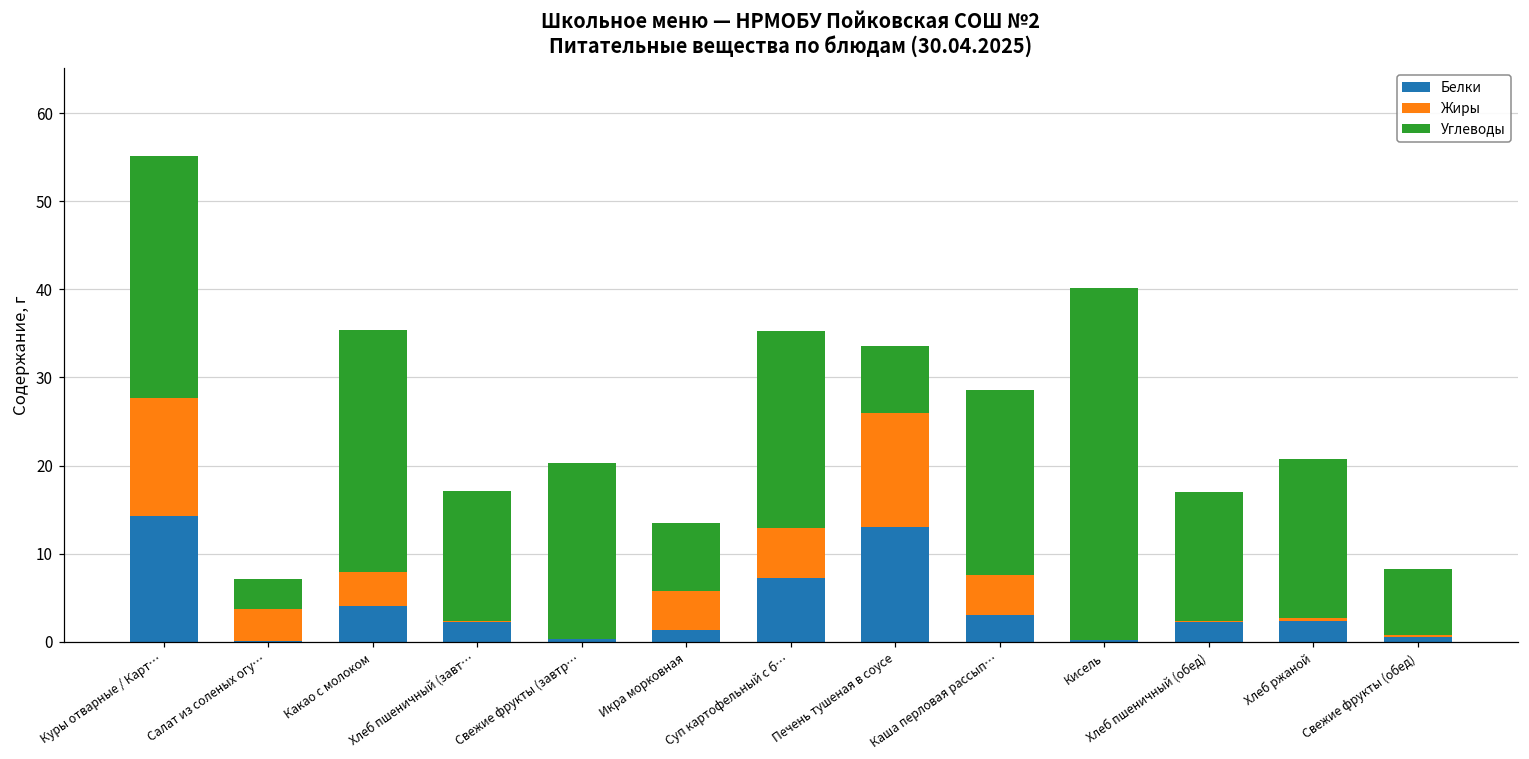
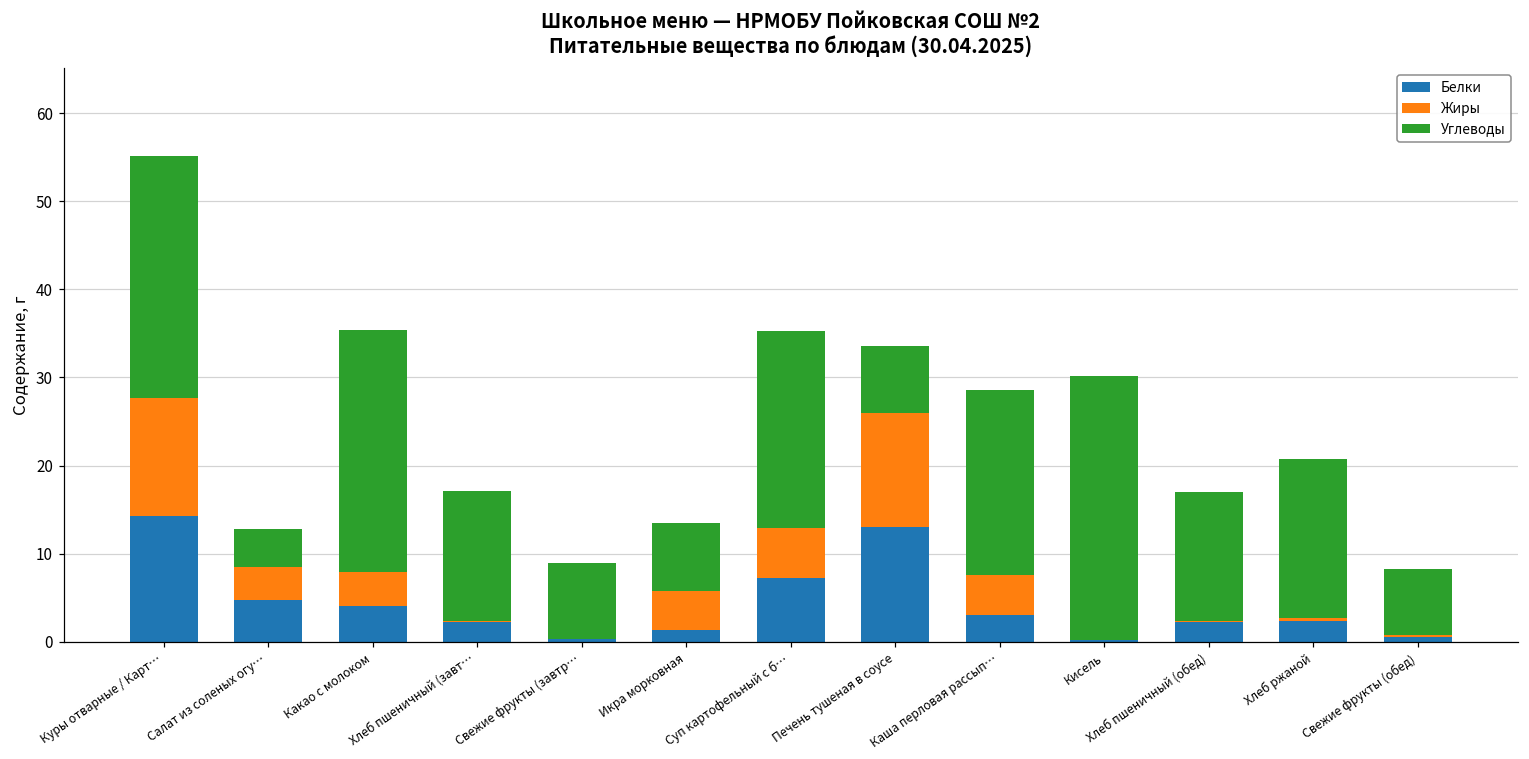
  {
    "Белки": {
      "Куры отварные / Карт…": 14,
-     "Салат из соленых огу…": 0,
+     "Салат из соленых огу…": 5,
      "Какао с молоком": 4,
      "Хлеб пшеничный (завт…": 2,
      "Икра морковная": 1,
      "Суп картофельный с б…": 7,
      "Печень тушеная в соусе": 13,
      "Каша перловая рассып…": 3,
      "Хлеб пшеничный (обед)": 2,
      "Хлеб ржаной": 2,
      "Свежие фрукты (обед)": 1
    },
    "Жиры": {
      "Куры отварные / Карт…": 13,
      "Салат из соленых огу…": 4,
      "Какао с молоком": 4,
      "Свежие фрукты (завтр…": 0,
      "Икра морковная": 5,
      "Суп картофельный с б…": 6,
      "Печень тушеная в соусе": 13,
      "Каша перловая рассып…": 5,
      "Кисель": 0
    },
    "Углеводы": {
      "Куры отварные / Карт…": 27,
-     "Салат из соленых огу…": 3,
+     "Салат из соленых огу…": 4,
      "Какао с молоком": 28,
      "Хлеб пшеничный (завт…": 15,
-     "Свежие фрукты (завтр…": 20,
+     "Свежие фрукты (завтр…": 9,
      "Икра морковная": 8,
      "Суп картофельный с б…": 22,
      "Печень тушеная в соусе": 8,
      "Каша перловая рассып…": 21,
-     "Кисель": 40,
+     "Кисель": 30,
      "Хлеб пшеничный (обед)": 15,
      "Хлеб ржаной": 18,
      "Свежие фрукты (обед)": 8
    }
  }
